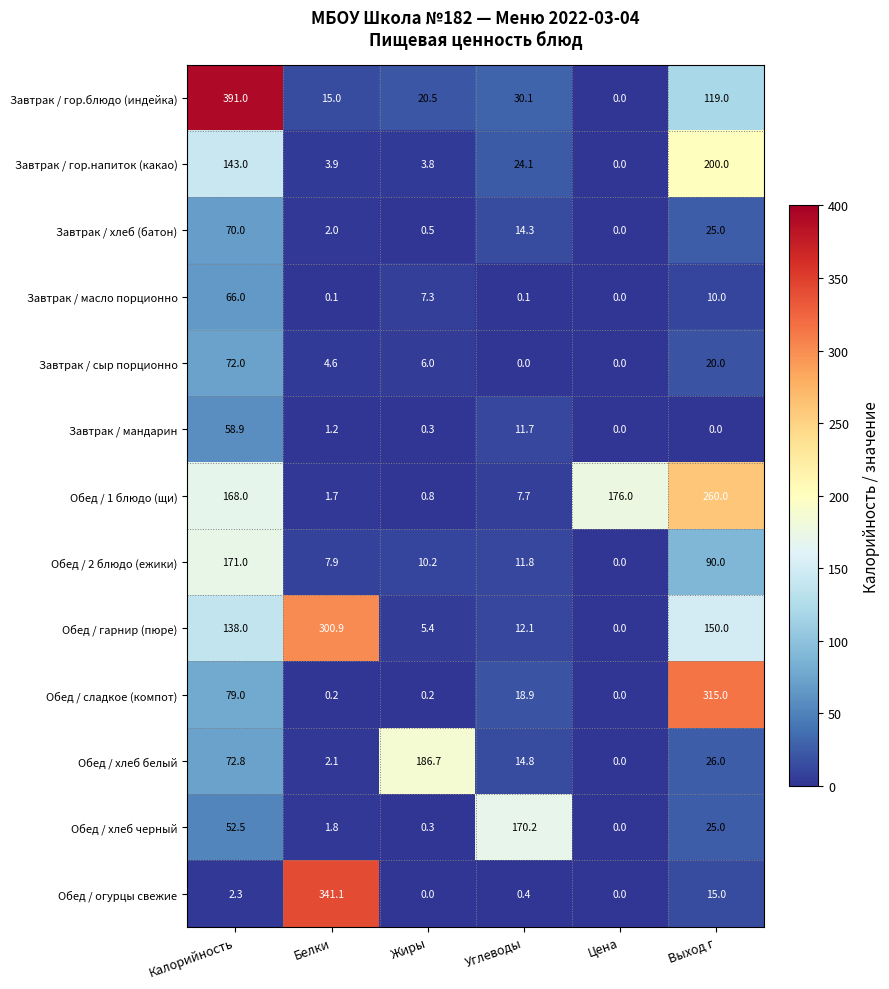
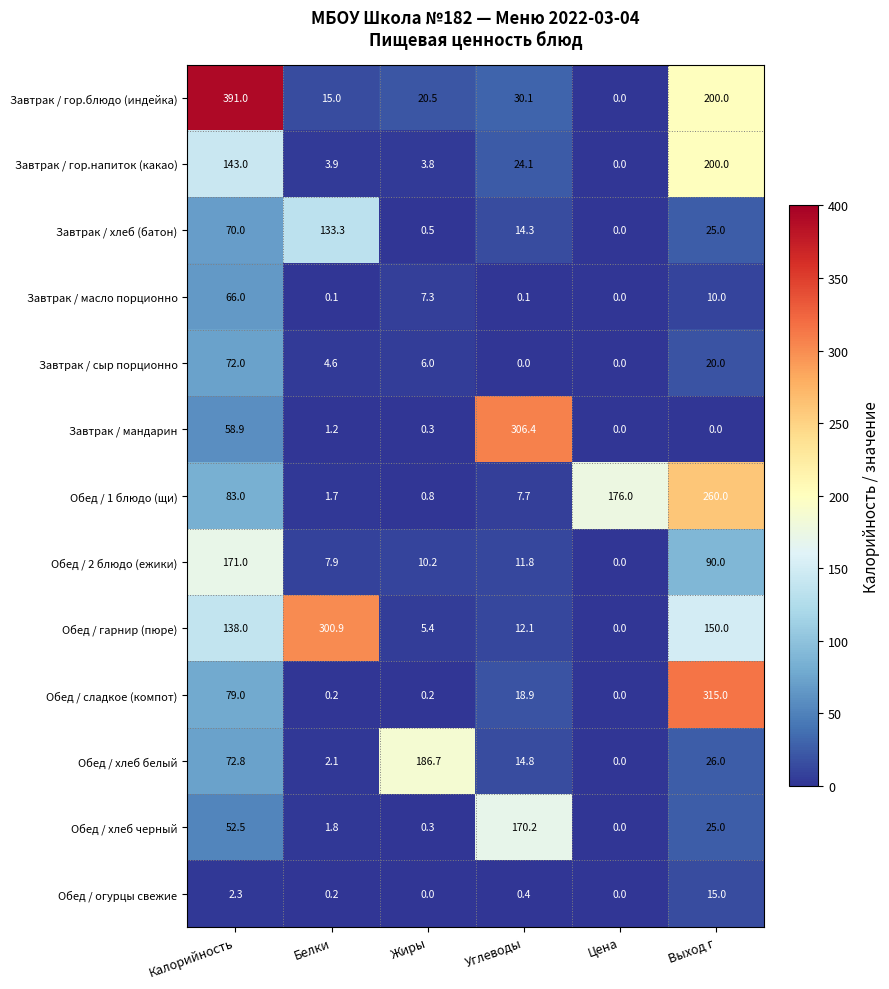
  {
    "Завтрак / гор.блюдо (индейка)": {
      "Калорийность": 391.0,
      "Белки": 15.0,
      "Жиры": 20.5,
      "Углеводы": 30.1,
      "Цена": 0.0,
-     "Выход г": 119.0
+     "Выход г": 200.0
    },
    "Завтрак / гор.напиток (какао)": {
      "Калорийность": 143.0,
      "Белки": 3.9,
      "Жиры": 3.8,
      "Углеводы": 24.1,
      "Цена": 0.0,
      "Выход г": 200.0
    },
    "Завтрак / хлеб (батон)": {
      "Калорийность": 70.0,
-     "Белки": 2.0,
+     "Белки": 133.3,
      "Жиры": 0.5,
      "Углеводы": 14.3,
      "Цена": 0.0,
      "Выход г": 25.0
    },
    "Завтрак / масло порционно": {
      "Калорийность": 66.0,
      "Белки": 0.1,
      "Жиры": 7.3,
      "Углеводы": 0.1,
      "Цена": 0.0,
      "Выход г": 10.0
    },
    "Завтрак / сыр порционно": {
      "Калорийность": 72.0,
      "Белки": 4.6,
      "Жиры": 6.0,
      "Углеводы": 0.0,
      "Цена": 0.0,
      "Выход г": 20.0
    },
    "Завтрак / мандарин": {
      "Калорийность": 58.9,
      "Белки": 1.2,
      "Жиры": 0.3,
-     "Углеводы": 11.7,
+     "Углеводы": 306.4,
      "Цена": 0.0,
      "Выход г": 0.0
    },
    "Обед / 1 блюдо (щи)": {
-     "Калорийность": 168.0,
+     "Калорийность": 83.0,
      "Белки": 1.7,
      "Жиры": 0.8,
      "Углеводы": 7.7,
      "Цена": 176.0,
      "Выход г": 260.0
    },
    "Обед / 2 блюдо (ежики)": {
      "Калорийность": 171.0,
      "Белки": 7.9,
      "Жиры": 10.2,
      "Углеводы": 11.8,
      "Цена": 0.0,
      "Выход г": 90.0
    },
    "Обед / гарнир (пюре)": {
      "Калорийность": 138.0,
      "Белки": 300.9,
      "Жиры": 5.4,
      "Углеводы": 12.1,
      "Цена": 0.0,
      "Выход г": 150.0
    },
    "Обед / сладкое (компот)": {
      "Калорийность": 79.0,
      "Белки": 0.2,
      "Жиры": 0.2,
      "Углеводы": 18.9,
      "Цена": 0.0,
      "Выход г": 315.0
    },
    "Обед / хлеб белый": {
      "Калорийность": 72.8,
      "Белки": 2.1,
      "Жиры": 186.7,
      "Углеводы": 14.8,
      "Цена": 0.0,
      "Выход г": 26.0
    },
    "Обед / хлеб черный": {
      "Калорийность": 52.5,
      "Белки": 1.8,
      "Жиры": 0.3,
      "Углеводы": 170.2,
      "Цена": 0.0,
      "Выход г": 25.0
    },
    "Обед / огурцы свежие": {
      "Калорийность": 2.3,
-     "Белки": 341.1,
+     "Белки": 0.2,
      "Жиры": 0.0,
      "Углеводы": 0.4,
      "Цена": 0.0,
      "Выход г": 15.0
    }
  }
